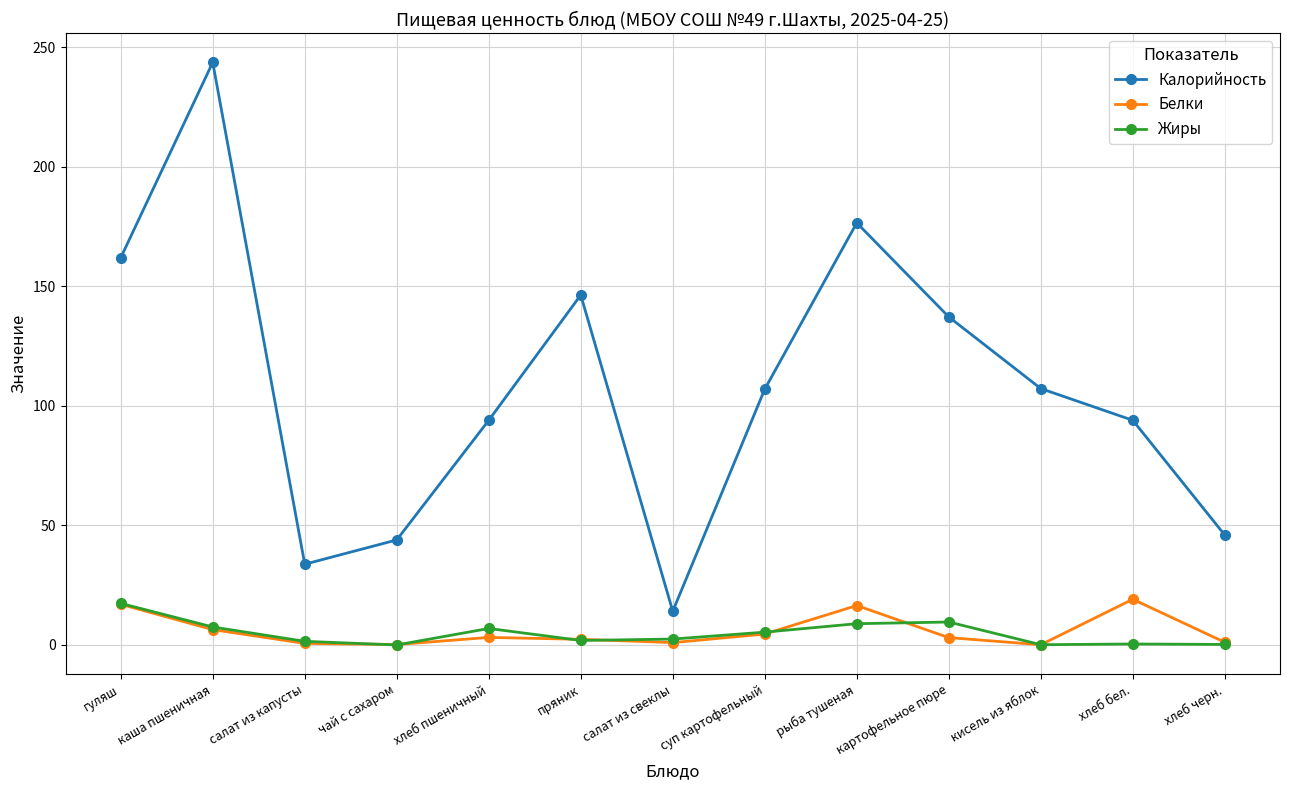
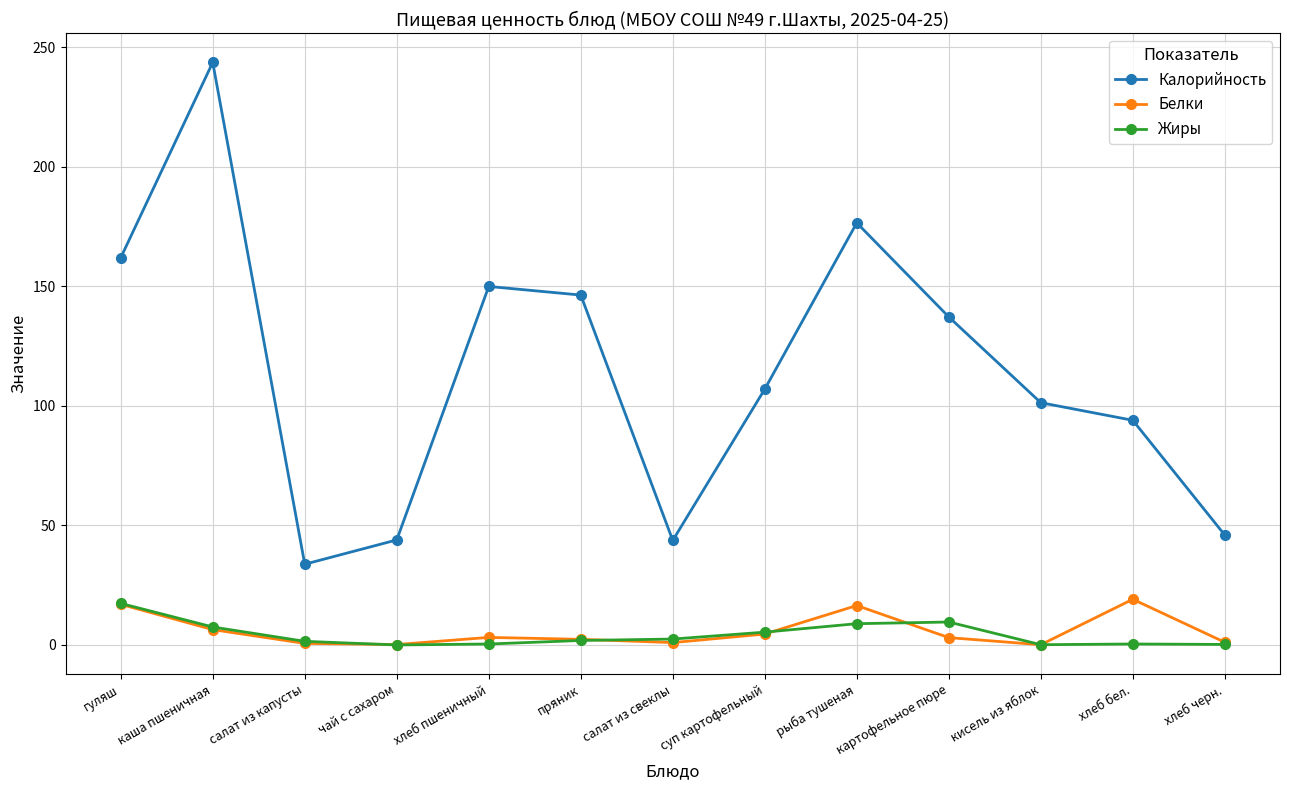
  {
    "Калорийность": {
      "гуляш": 162,
      "каша пшеничная": 244,
      "салат из капусты": 34,
      "чай с сахаром": 44,
-     "хлеб пшеничный": 94,
+     "хлеб пшеничный": 150,
      "пряник": 146,
-     "салат из свеклы": 14,
+     "салат из свеклы": 44,
      "суп картофельный": 107,
      "рыба тушеная": 177,
      "картофельное пюре": 137,
-     "кисель из яблок": 107,
+     "кисель из яблок": 101,
      "хлеб бел.": 94,
      "хлеб черн.": 46
    },
    "Белки": {
      "каша пшеничная": 6,
      "хлеб пшеничный": 3,
      "салат из свеклы": 1,
      "рыба тушеная": 17,
      "картофельное пюре": 3,
      "хлеб бел.": 19
    },
    "Жиры": {
      "каша пшеничная": 8,
-     "хлеб пшеничный": 7,
+     "хлеб пшеничный": 0,
      "салат из свеклы": 2,
      "рыба тушеная": 9,
      "картофельное пюре": 10,
      "хлеб бел.": 0
    }
  }
